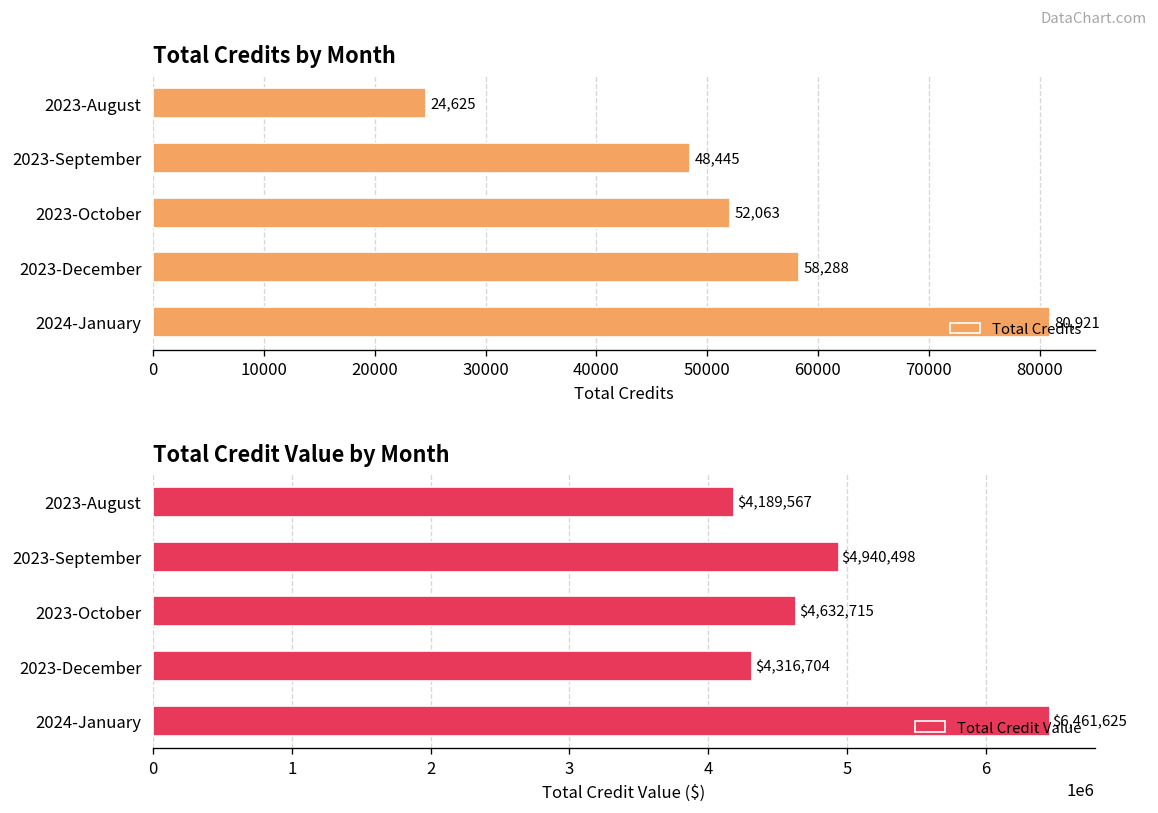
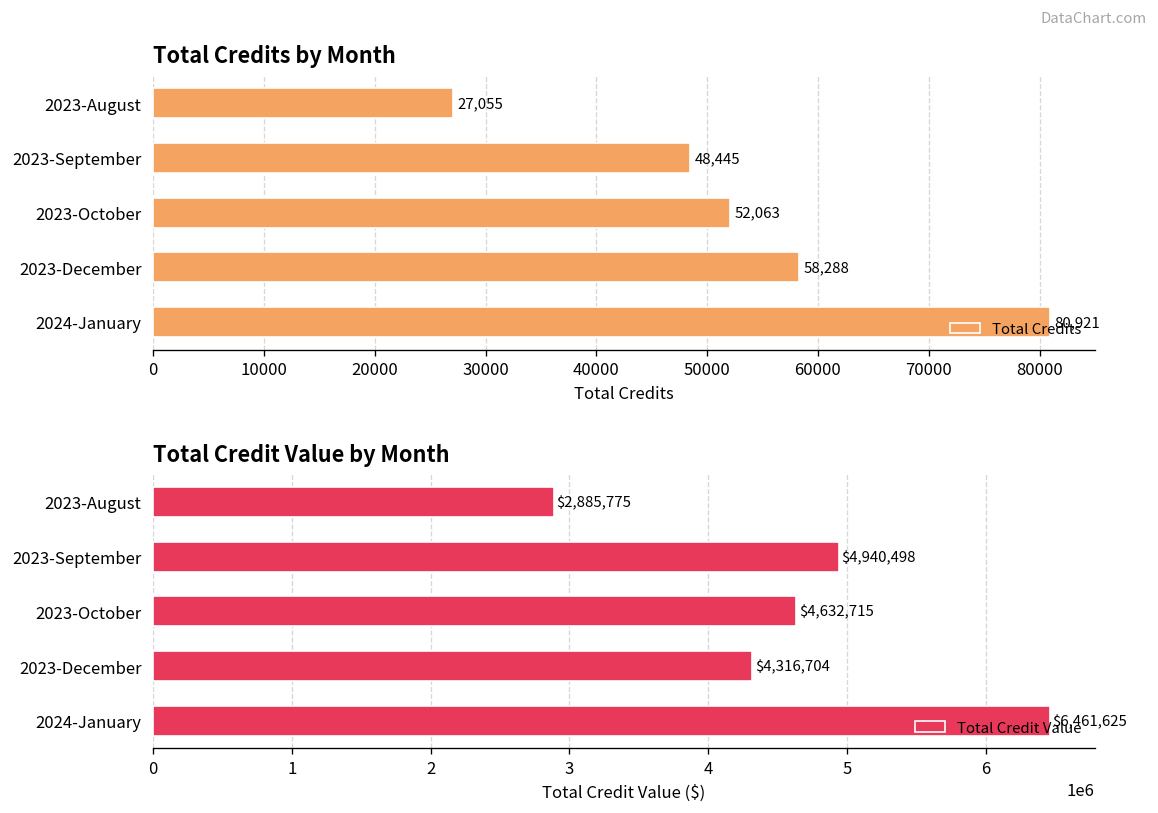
  {
    "Total Credits by Month": {
-     "2023-August": "24,625",
+     "2023-August": "27,055",
      "2023-September": "48,445",
      "2023-October": "52,063",
      "2023-December": "58,288",
      "2024-January": "80,921"
    },
    "Total Credit Value by Month": {
-     "2023-August": "$4,189,567",
+     "2023-August": "$2,885,775",
      "2023-September": "$4,940,498",
      "2023-October": "$4,632,715",
      "2023-December": "$4,316,704",
      "2024-January": "$6,461,625"
    }
  }
